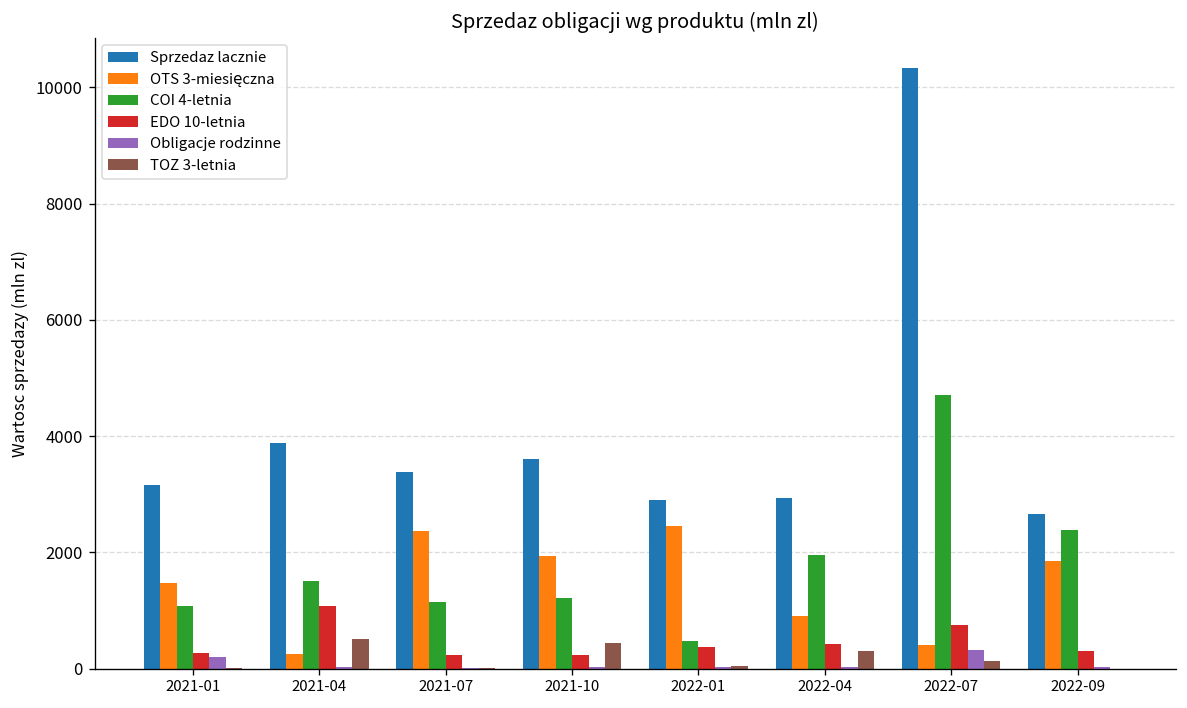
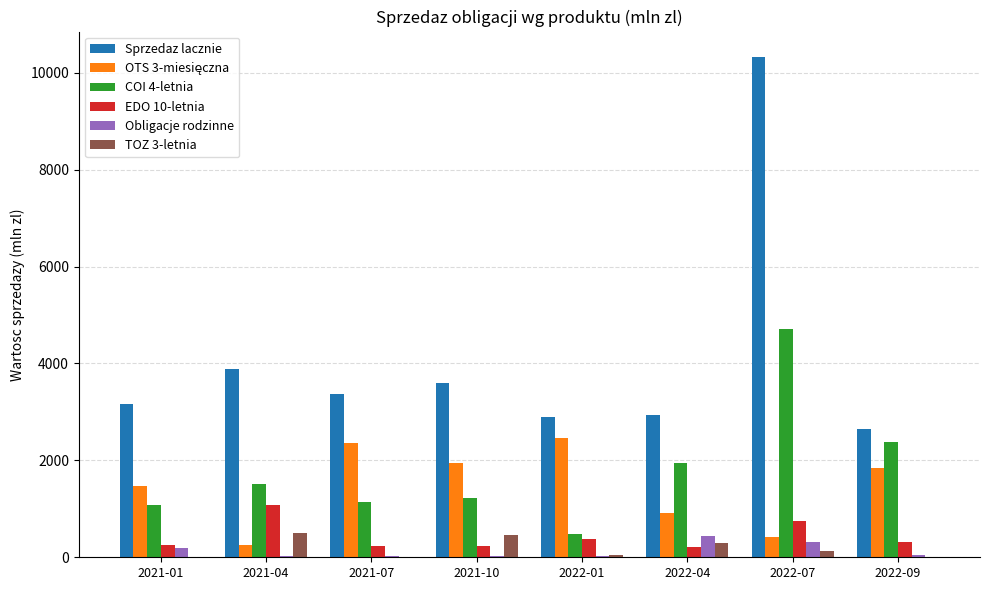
  {
    "Sprzedaz lacznie": {
      "2021-01": 3200,
      "2021-04": 3900,
      "2021-07": 3400,
      "2021-10": 3600,
      "2022-01": 2900,
      "2022-04": 2900,
      "2022-07": 10300,
      "2022-09": 2700
    },
    "OTS 3-miesięczna": {
      "2021-01": 1500,
      "2021-04": 300,
      "2021-07": 2400,
      "2021-10": 1900,
      "2022-01": 2500,
      "2022-04": 900,
      "2022-07": 400,
      "2022-09": 1800
    },
    "COI 4-letnia": {
      "2021-01": 1100,
      "2021-04": 1500,
      "2021-07": 1200,
      "2021-10": 1200,
      "2022-01": 500,
      "2022-04": 1900,
      "2022-07": 4700,
      "2022-09": 2400
    },
    "EDO 10-letnia": {
      "2021-01": 300,
      "2021-04": 1100,
      "2021-07": 200,
      "2021-10": 200,
      "2022-01": 400,
-     "2022-04": 400,
+     "2022-04": 200,
      "2022-07": 800,
      "2022-09": 300
    },
    "Obligacje rodzinne": {
      "2021-01": 200,
-     "2022-04": 0,
+     "2022-04": 400,
      "2022-07": 300
    },
    "TOZ 3-letnia": {
      "2021-04": 500,
      "2021-10": 400,
      "2022-04": 300,
      "2022-07": 100,
      "2022-09": 0
    }
  }
